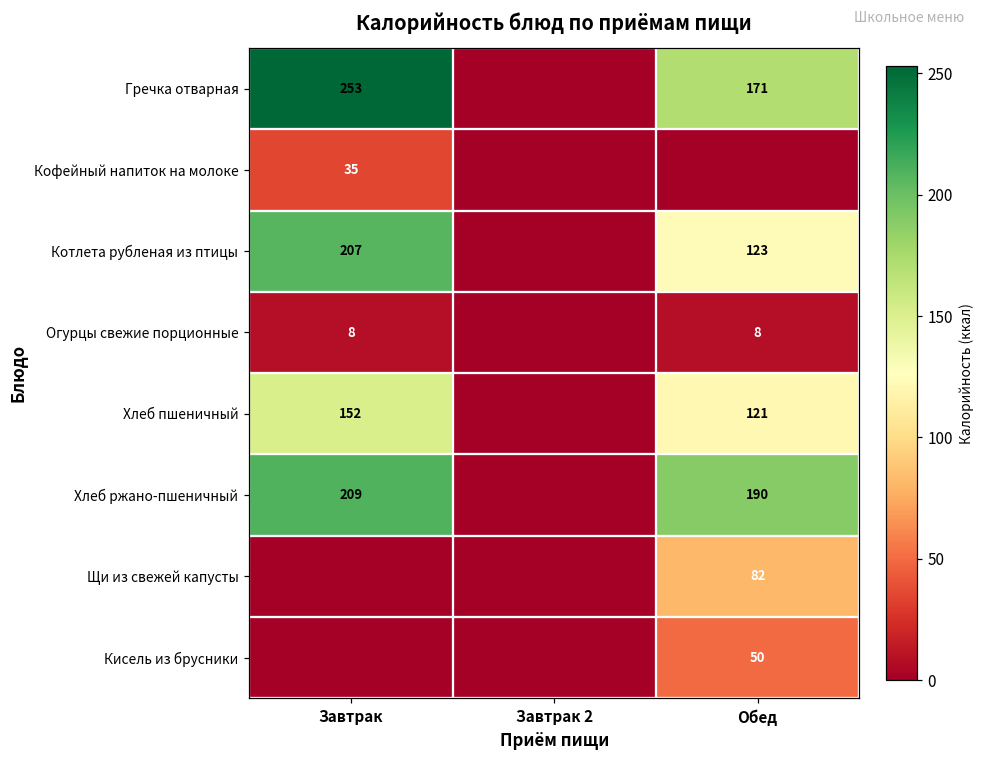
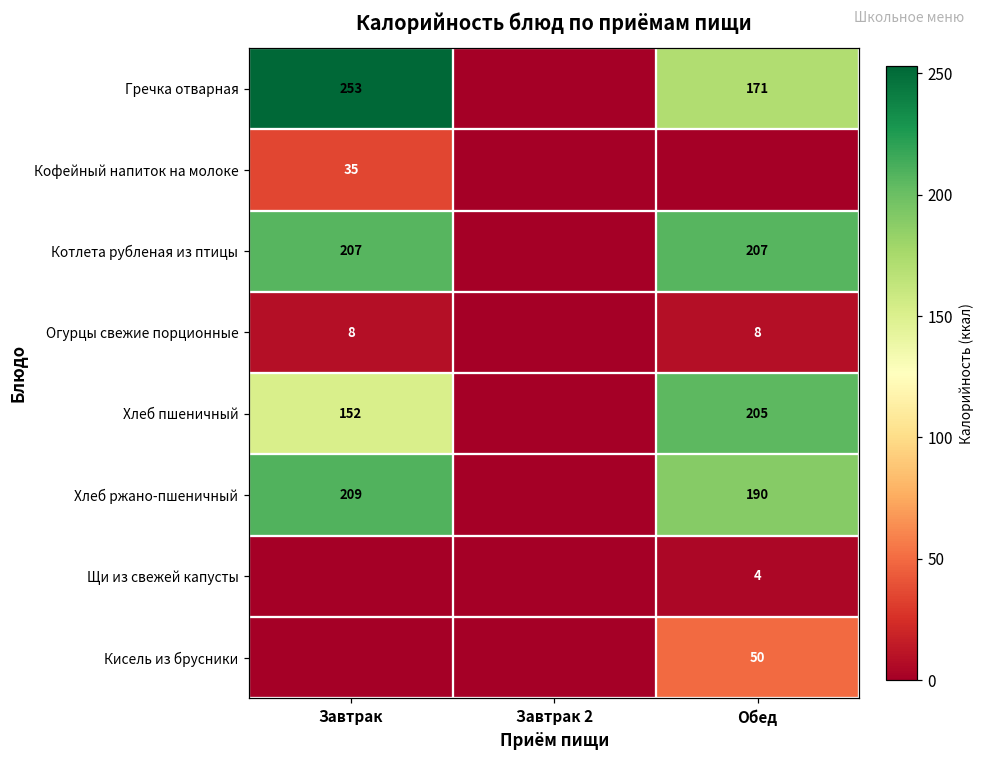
  {
    "Гречка отварная": {
      "Завтрак": 253,
      "Обед": 171
    },
    "Кофейный напиток на молоке": {
      "Завтрак": 35
    },
    "Котлета рубленая из птицы": {
      "Завтрак": 207,
-     "Обед": 123
+     "Обед": 207
    },
    "Огурцы свежие порционные": {
      "Завтрак": 8,
      "Обед": 8
    },
    "Хлеб пшеничный": {
      "Завтрак": 152,
-     "Обед": 121
+     "Обед": 205
    },
    "Хлеб ржано-пшеничный": {
      "Завтрак": 209,
      "Обед": 190
    },
    "Щи из свежей капусты": {
-     "Обед": 82
+     "Обед": 4
    },
    "Кисель из брусники": {
      "Обед": 50
    }
  }
